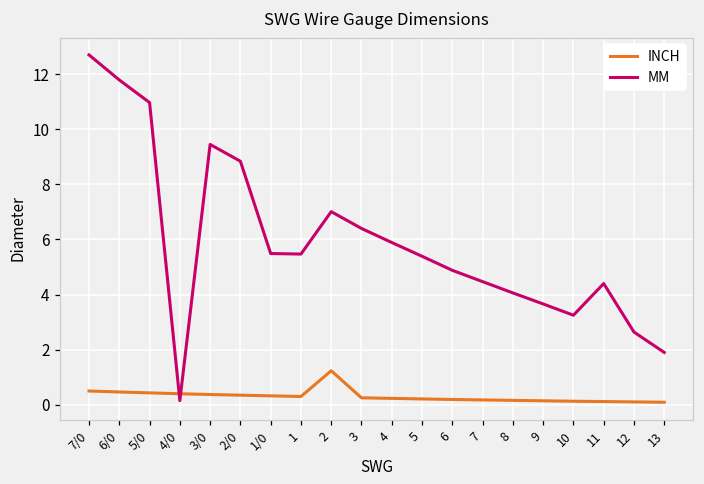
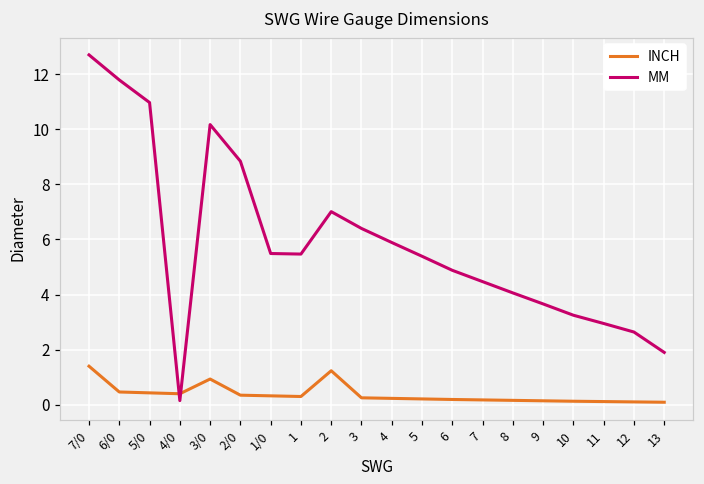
  {
    "INCH": {
-     "7/0": 0.5,
+     "7/0": 1.4,
      "6/0": 0.5,
      "5/0": 0.4,
      "4/0": 0.4,
-     "3/0": 0.4,
+     "3/0": 0.9,
      "2/0": 0.3,
      "1/0": 0.3,
      "1": 0.3,
      "2": 1.2,
      "3": 0.3,
      "4": 0.2,
      "5": 0.2,
      "6": 0.2,
      "7": 0.2,
      "8": 0.2,
      "9": 0.1,
      "10": 0.1,
      "11": 0.1,
      "12": 0.1,
      "13": 0.1
    },
    "MM": {
      "7/0": 12.7,
      "6/0": 11.8,
      "5/0": 11.0,
      "4/0": 0.2,
-     "3/0": 9.5,
+     "3/0": 10.2,
      "2/0": 8.8,
      "1/0": 5.5,
      "1": 5.5,
      "2": 7.0,
      "3": 6.4,
      "4": 5.9,
      "5": 5.4,
      "6": 4.9,
      "7": 4.5,
      "8": 4.1,
      "9": 3.7,
      "10": 3.3,
-     "11": 4.4,
+     "11": 3.0,
      "12": 2.6,
      "13": 1.9
    }
  }
